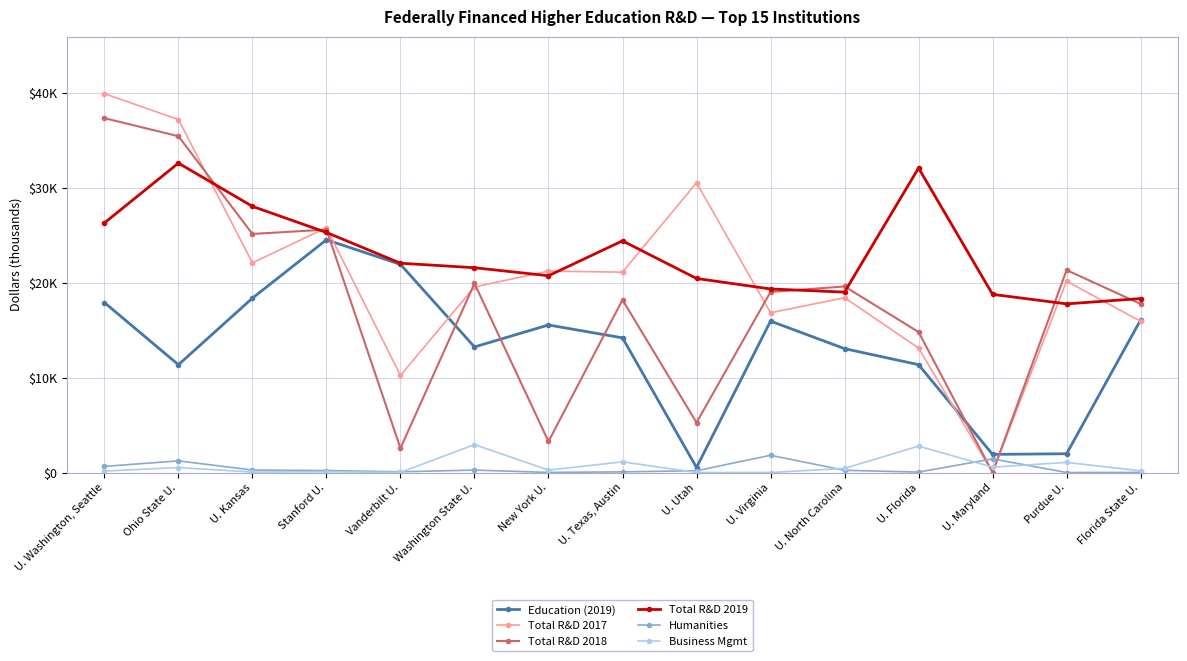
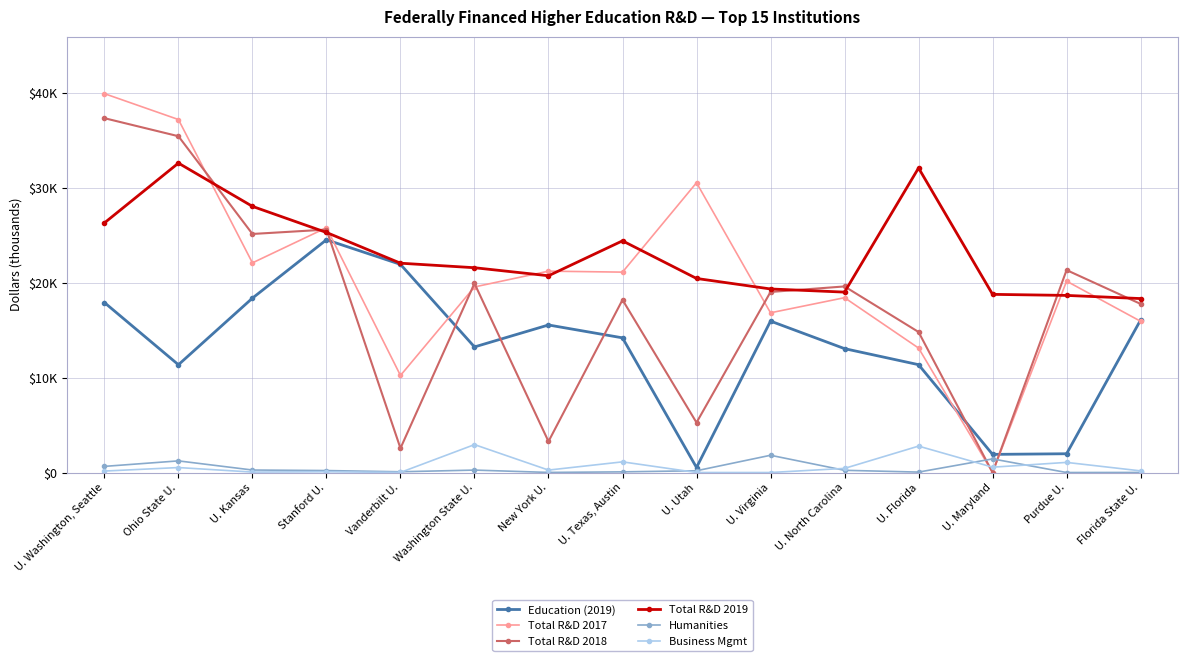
  {
    "Education (2019)": {
      "U. Washington, Seattle": "$18000",
      "Ohio State U.": "$11000",
      "U. Kansas": "$18000",
      "Stanford U.": "$24000",
      "Washington State U.": "$13000",
      "New York U.": "$16000",
      "U. Texas, Austin": "$14000",
      "U. Utah": "$1000",
      "U. Virginia": "$16000",
      "U. North Carolina": "$13000",
      "U. Florida": "$11000",
      "U. Maryland": "$2000",
      "Purdue U.": "$2000"
    },
    "Total R&D 2017": {
      "U. Washington, Seattle": "$40000",
      "Ohio State U.": "$37000",
      "U. Kansas": "$22000",
      "Vanderbilt U.": "$10000",
      "Washington State U.": "$20000",
      "New York U.": "$21000",
      "U. Texas, Austin": "$21000",
      "U. Utah": "$31000",
      "U. Virginia": "$17000",
      "U. North Carolina": "$18000",
      "U. Florida": "$13000",
      "Purdue U.": "$20000"
    },
    "Total R&D 2018": {
      "U. Washington, Seattle": "$37000",
      "Ohio State U.": "$35000",
      "U. Kansas": "$25000",
      "Vanderbilt U.": "$3000",
      "Washington State U.": "$20000",
      "New York U.": "$3000",
      "U. Texas, Austin": "$18000",
      "U. Utah": "$5000",
      "U. Virginia": "$19000",
      "U. North Carolina": "$20000",
      "U. Florida": "$15000",
      "Purdue U.": "$21000",
      "Florida State U.": "$18000"
    },
    "Total R&D 2019": {
      "U. Washington, Seattle": "$26000",
      "Ohio State U.": "$33000",
      "U. Kansas": "$28000",
      "Stanford U.": "$25000",
      "Washington State U.": "$22000",
      "New York U.": "$21000",
      "U. Texas, Austin": "$24000",
      "U. Utah": "$20000",
      "U. Virginia": "$19000",
      "U. North Carolina": "$19000",
      "U. Florida": "$32000",
      "U. Maryland": "$19000",
-     "Purdue U.": "$18000",
+     "Purdue U.": "$19000",
      "Florida State U.": "$18000"
    }
  }
